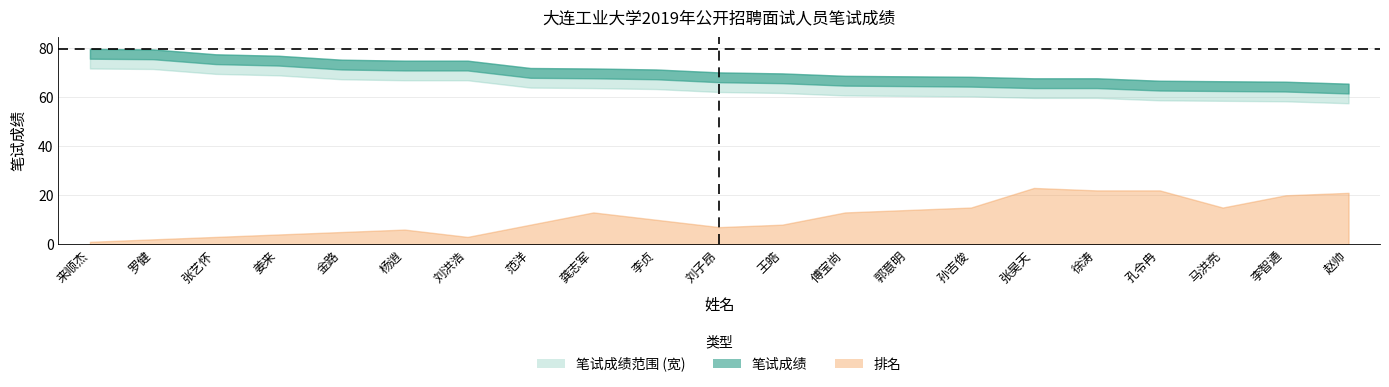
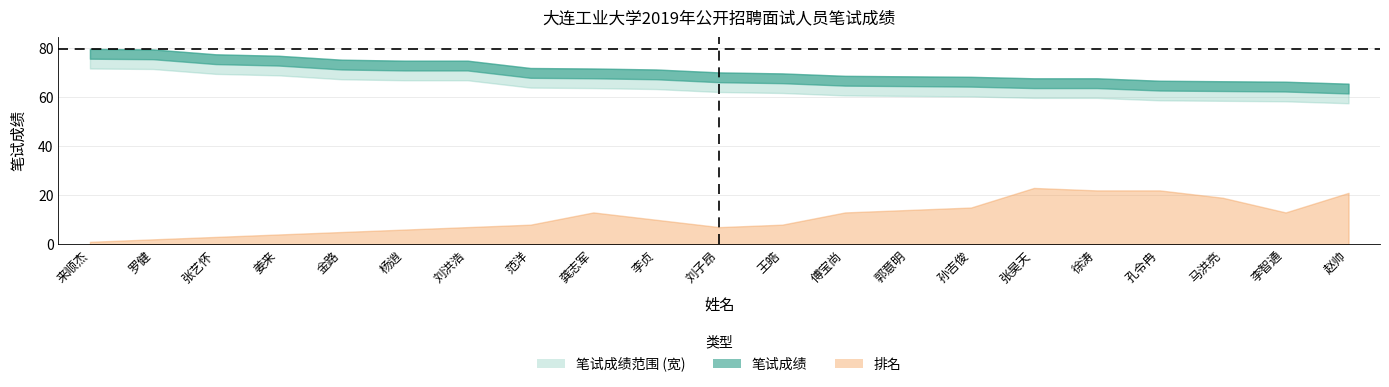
  {
    "排名": {
      "罗健": 2,
      "张艺怀": 3,
      "姜来": 4,
      "金路": 5,
      "杨逍": 6,
-     "刘洪浩": 3,
+     "刘洪浩": 7,
      "范洋": 8,
      "龚志军": 13,
      "李贞": 10,
      "刘子昂": 7,
      "王皓": 8,
      "傅宝尚": 13,
      "郭意明": 14,
      "孙吉俊": 15,
      "张昊天": 23,
      "徐涛": 22,
      "孔令冉": 22,
-     "马洪亮": 15,
-     "李智通": 20,
+     "马洪亮": 19,
+     "李智通": 13,
      "赵帅": 21
    }
  }
